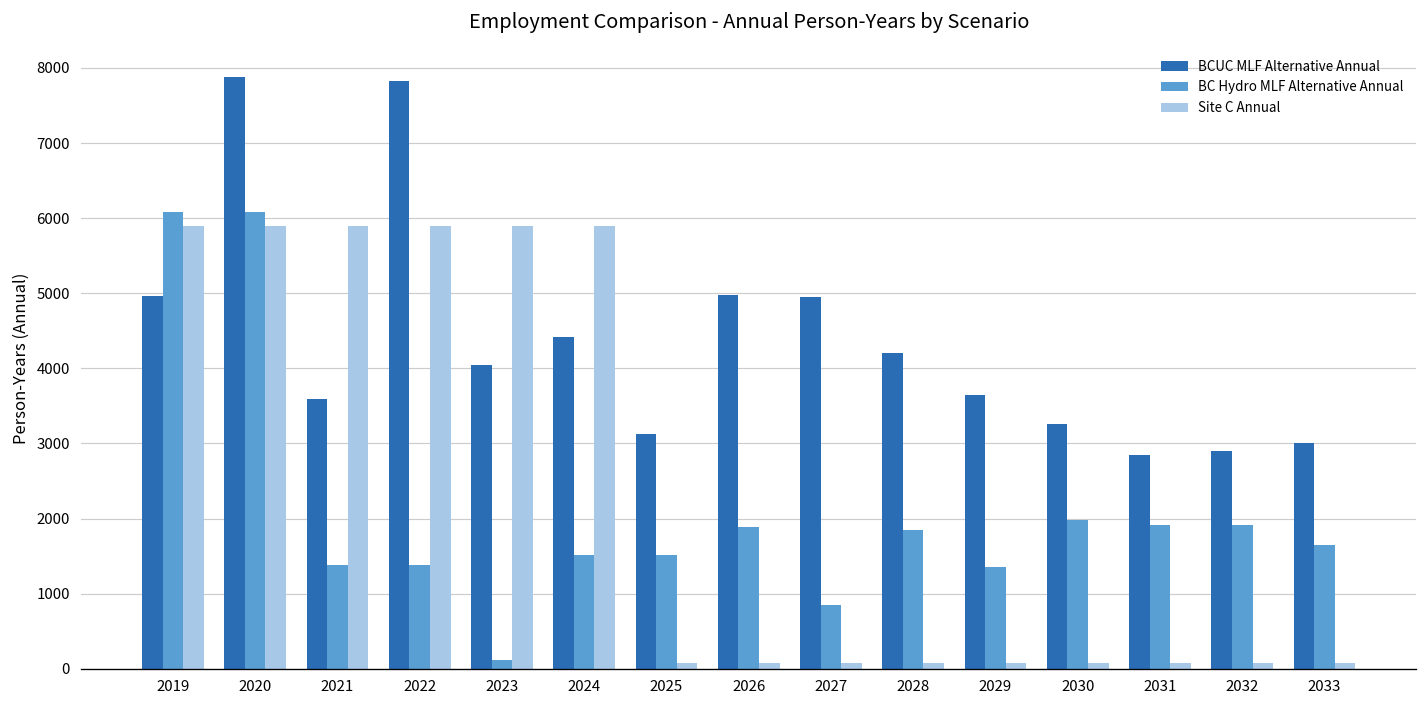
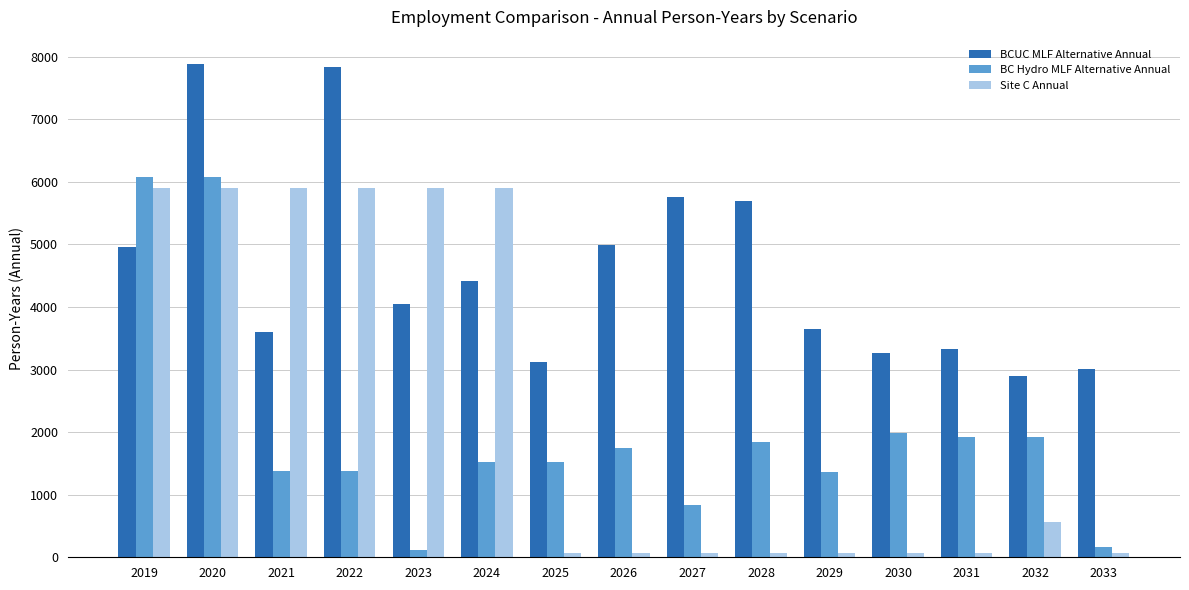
  {
    "BCUC MLF Alternative Annual": {
      "2019": 5000,
      "2020": 7900,
      "2021": 3600,
      "2022": 7800,
      "2023": 4000,
      "2024": 4400,
      "2025": 3100,
      "2026": 5000,
-     "2027": 5000,
-     "2028": 4200,
+     "2027": 5800,
+     "2028": 5700,
      "2029": 3600,
      "2030": 3300,
-     "2031": 2800,
+     "2031": 3300,
      "2032": 2900,
      "2033": 3000
    },
    "BC Hydro MLF Alternative Annual": {
      "2019": 6100,
      "2020": 6100,
      "2021": 1400,
      "2022": 1400,
      "2023": 100,
      "2024": 1500,
      "2025": 1500,
-     "2026": 1900,
+     "2026": 1700,
      "2027": 800,
      "2028": 1800,
      "2029": 1400,
      "2030": 2000,
      "2031": 1900,
      "2032": 1900,
-     "2033": 1600
+     "2033": 200
    },
    "Site C Annual": {
      "2019": 5900,
      "2020": 5900,
      "2021": 5900,
      "2022": 5900,
      "2023": 5900,
      "2024": 5900,
      "2025": 100,
      "2026": 100,
      "2027": 100,
      "2028": 100,
      "2029": 100,
      "2030": 100,
      "2031": 100,
-     "2032": 100,
+     "2032": 600,
      "2033": 100
    }
  }
